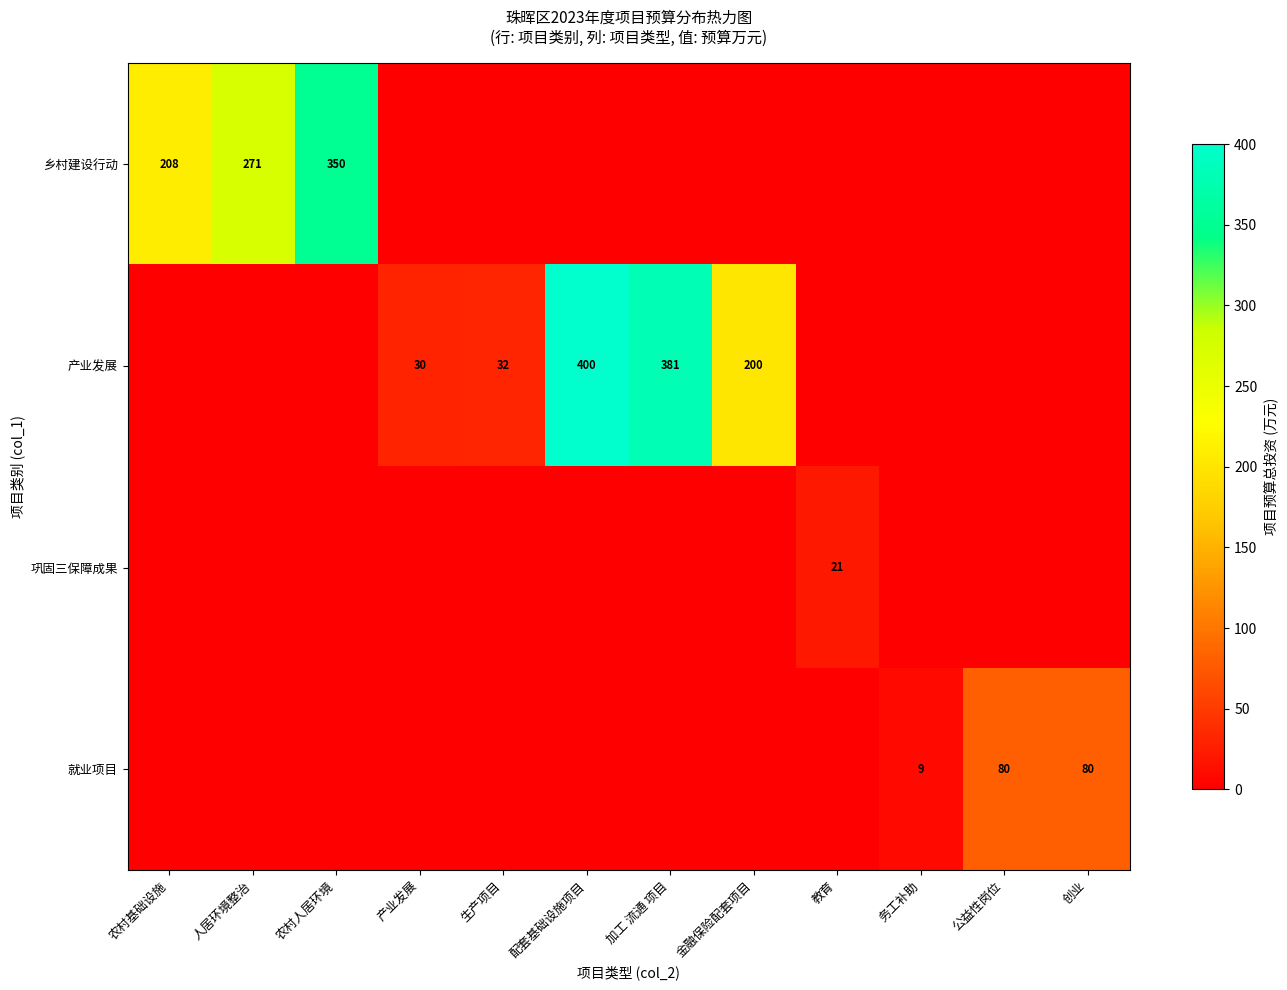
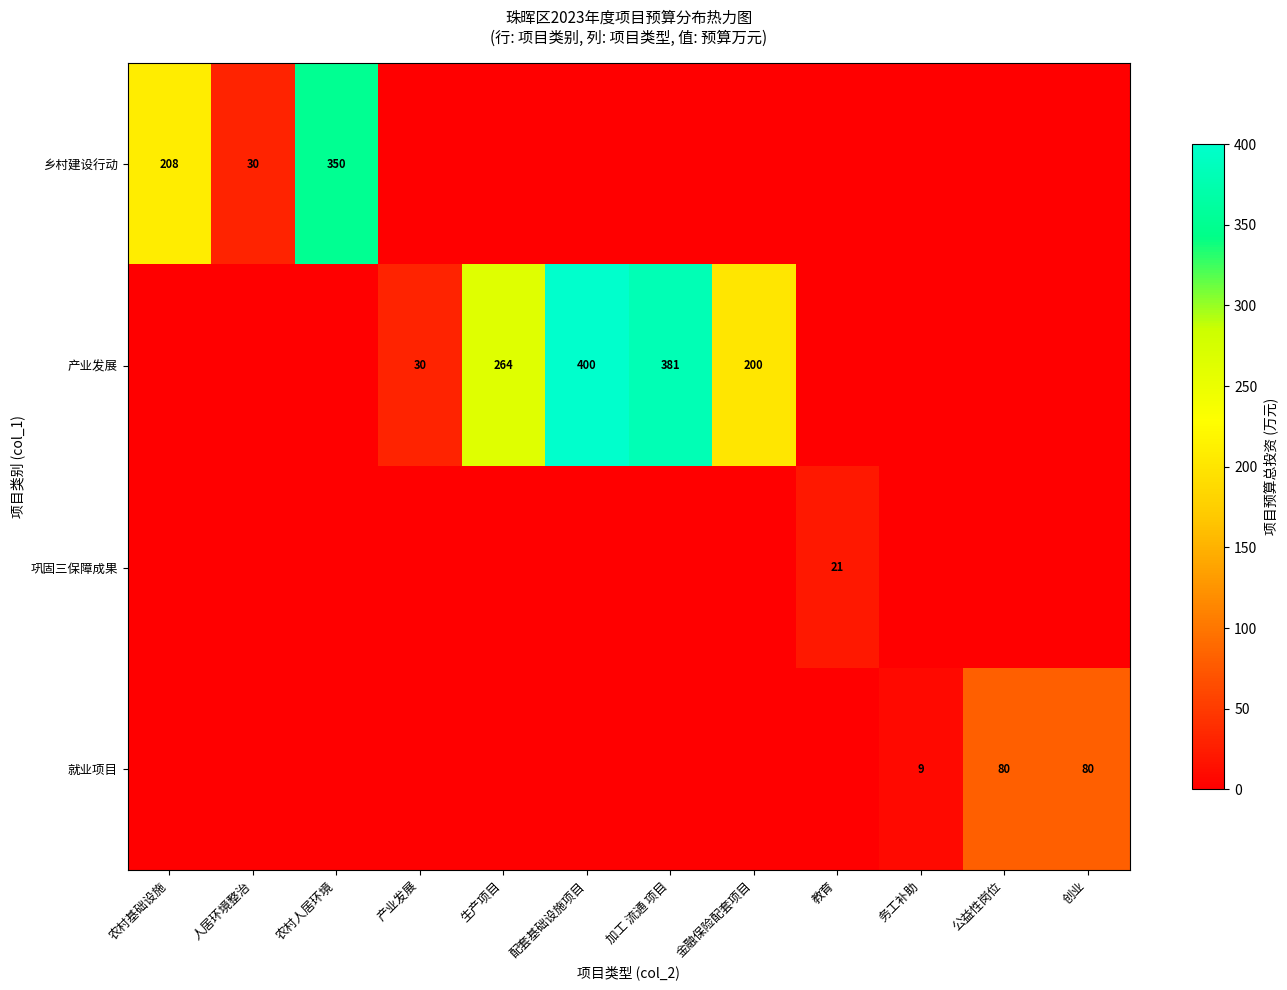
  {
    "乡村建设行动": {
      "农村基础设施": 208,
-     "人居环境整治": 271,
+     "人居环境整治": 30,
      "农村人居环境": 350
    },
    "产业发展": {
      "产业发展": 30,
-     "生产项目": 32,
+     "生产项目": 264,
      "配套基础设施项目": 400,
      "加工 流通 项目": 381,
      "金融保险配套项目": 200
    },
    "巩固三保障成果": {
      "教育": 21
    },
    "就业项目": {
      "务工补助": 9,
      "公益性岗位": 80,
      "创业": 80
    }
  }
